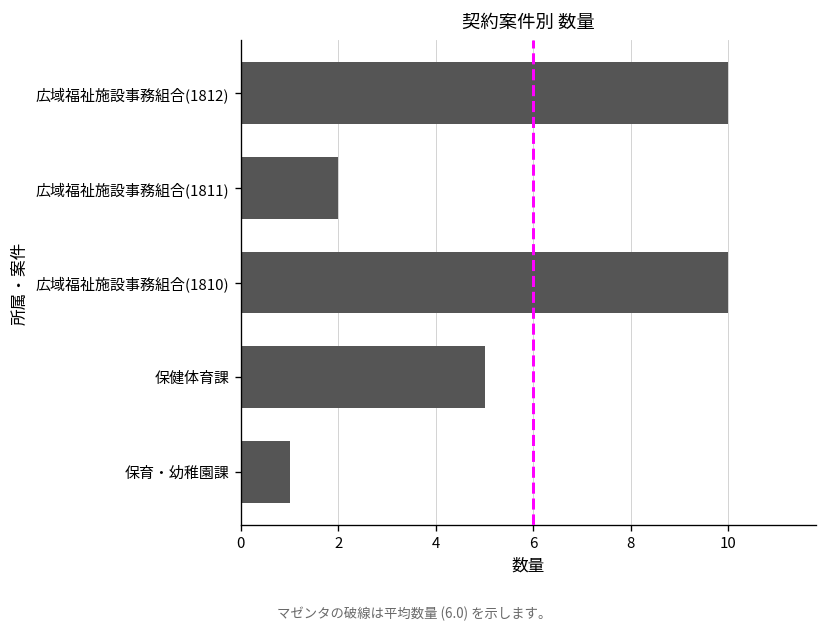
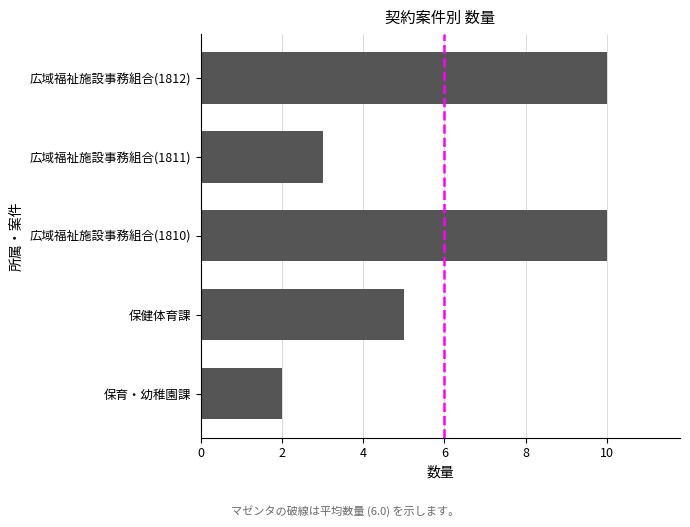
  {
    "広域福祉施設事務組合(1812)": 10,
-   "広域福祉施設事務組合(1811)": 2,
+   "広域福祉施設事務組合(1811)": 3,
    "広域福祉施設事務組合(1810)": 10,
    "保健体育課": 5,
-   "保育・幼稚園課": 1
+   "保育・幼稚園課": 2
  }
